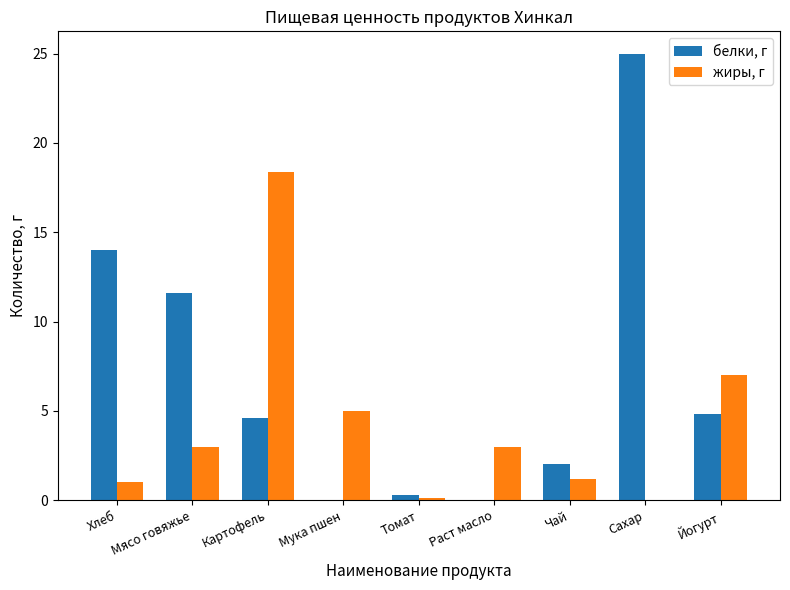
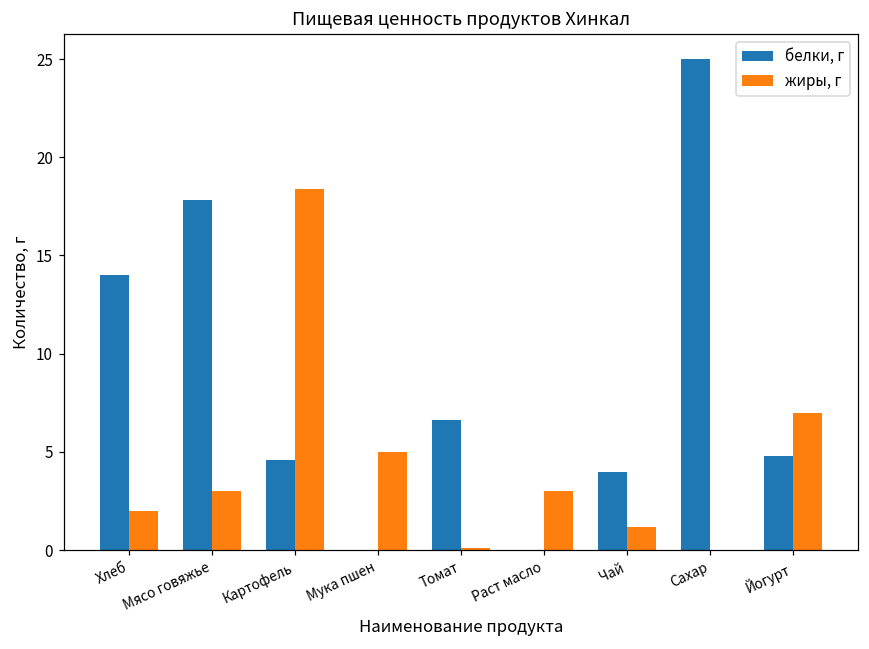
  {
    "белки, г": {
      "Хлеб": 14.0,
-     "Мясо говяжье": 11.6,
+     "Мясо говяжье": 17.8,
      "Картофель": 4.6,
      "Мука пшен": 0.0,
-     "Томат": 0.3,
+     "Томат": 6.6,
      "Раст масло": 0.0,
-     "Чай": 2,
+     "Чай": 4,
      "Сахар": 25.0,
      "Йогурт": 4.8
    },
    "жиры, г": {
-     "Хлеб": 1,
+     "Хлеб": 2,
      "Мясо говяжье": 3,
      "Картофель": 18.4,
      "Мука пшен": 5,
      "Раст масло": 3,
      "Чай": 1.2,
      "Сахар": 0,
      "Йогурт": 7
    }
  }
